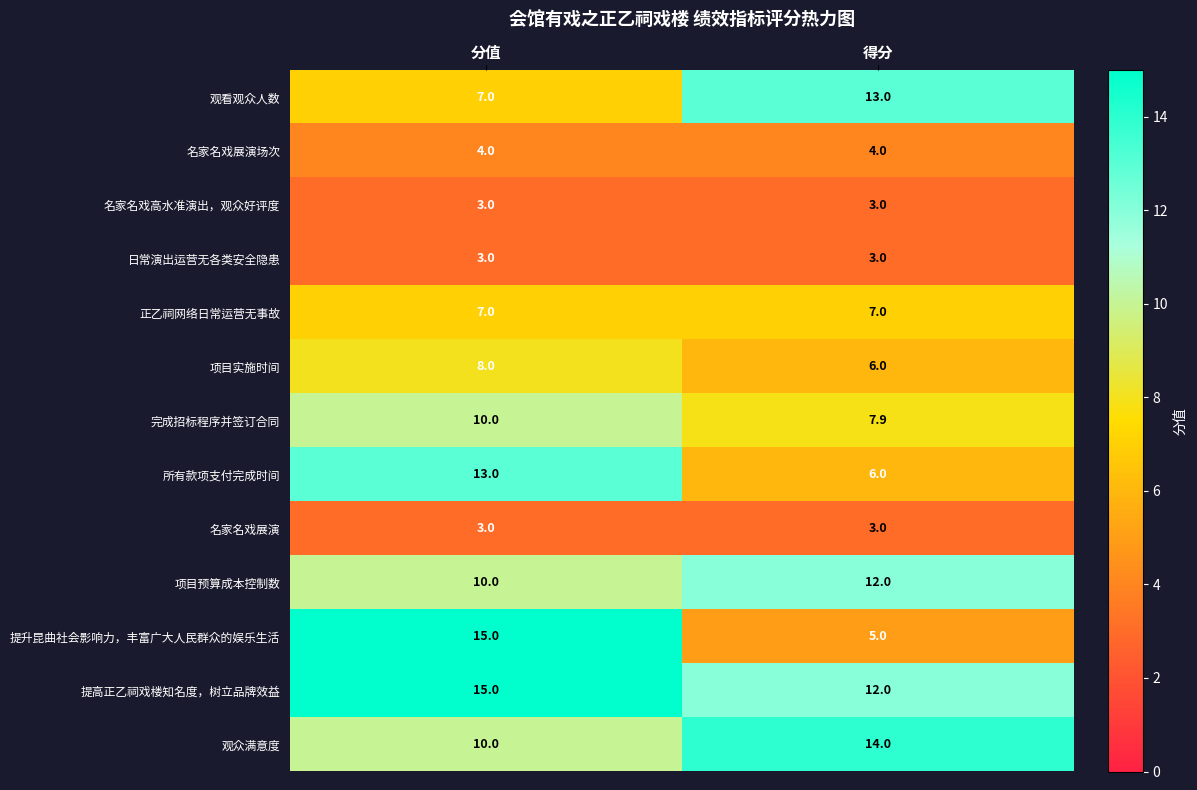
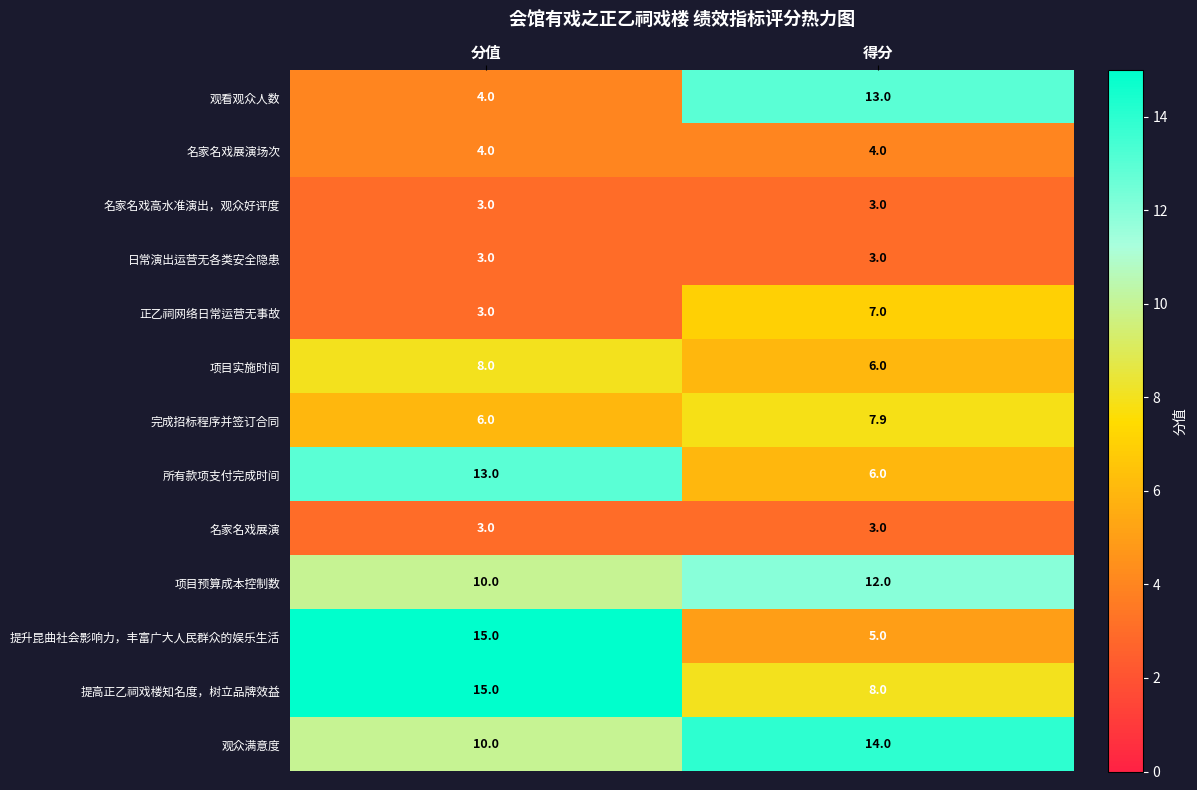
  {
    "观看观众人数": {
-     "分值": 7.0,
+     "分值": 4.0,
      "得分": 13.0
    },
    "名家名戏展演场次": {
      "分值": 4.0,
      "得分": 4.0
    },
    "名家名戏高水准演出，观众好评度": {
      "分值": 3.0,
      "得分": 3.0
    },
    "日常演出运营无各类安全隐患": {
      "分值": 3.0,
      "得分": 3.0
    },
    "正乙祠网络日常运营无事故": {
-     "分值": 7.0,
+     "分值": 3.0,
      "得分": 7.0
    },
    "项目实施时间": {
      "分值": 8.0,
      "得分": 6.0
    },
    "完成招标程序并签订合同": {
-     "分值": 10.0,
+     "分值": 6.0,
      "得分": 7.9
    },
    "所有款项支付完成时间": {
      "分值": 13.0,
      "得分": 6.0
    },
    "名家名戏展演": {
      "分值": 3.0,
      "得分": 3.0
    },
    "项目预算成本控制数": {
      "分值": 10.0,
      "得分": 12.0
    },
    "提升昆曲社会影响力，丰富广大人民群众的娱乐生活": {
      "分值": 15.0,
      "得分": 5.0
    },
    "提高正乙祠戏楼知名度，树立品牌效益": {
      "分值": 15.0,
-     "得分": 12.0
+     "得分": 8.0
    },
    "观众满意度": {
      "分值": 10.0,
      "得分": 14.0
    }
  }
